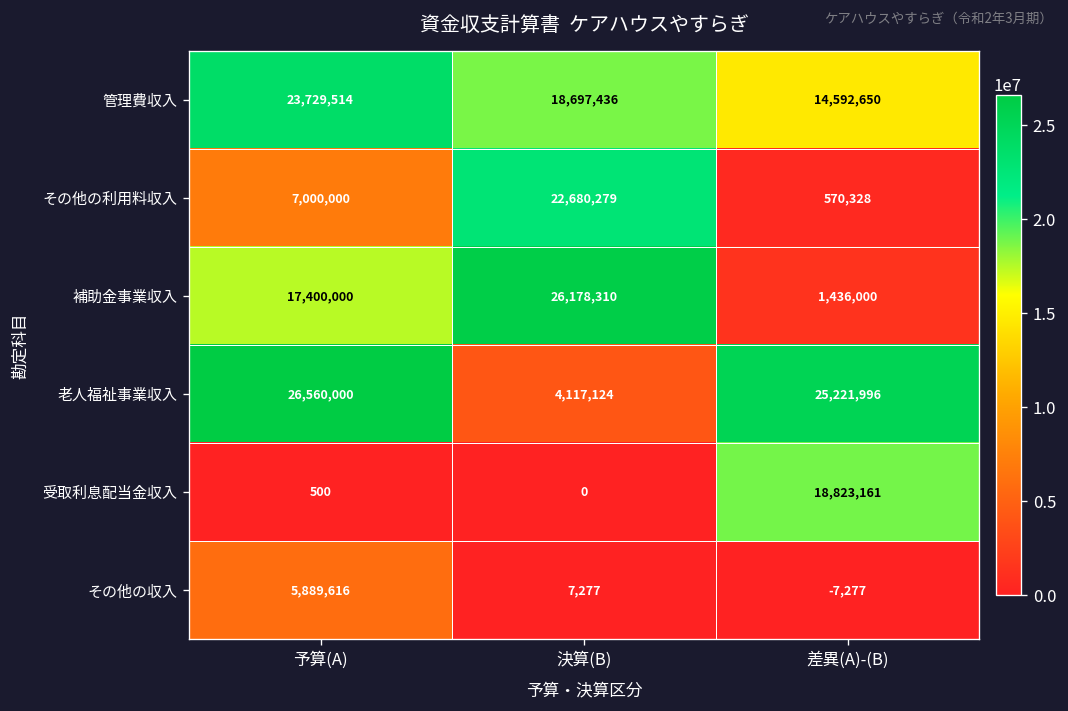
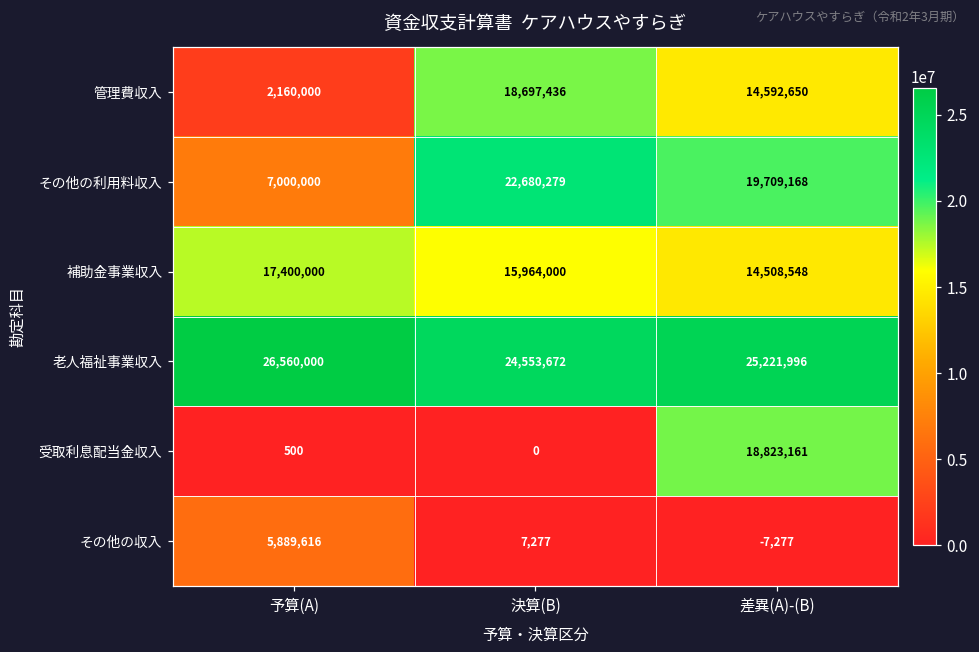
  {
    "管理費収入": {
-     "予算(A)": "23,729,514",
+     "予算(A)": "2,160,000",
      "決算(B)": "18,697,436",
      "差異(A)-(B)": "14,592,650"
    },
    "その他の利用料収入": {
      "予算(A)": "7,000,000",
      "決算(B)": "22,680,279",
-     "差異(A)-(B)": "570,328"
+     "差異(A)-(B)": "19,709,168"
    },
    "補助金事業収入": {
      "予算(A)": "17,400,000",
-     "決算(B)": "26,178,310",
-     "差異(A)-(B)": "1,436,000"
+     "決算(B)": "15,964,000",
+     "差異(A)-(B)": "14,508,548"
    },
    "老人福祉事業収入": {
      "予算(A)": "26,560,000",
-     "決算(B)": "4,117,124",
+     "決算(B)": "24,553,672",
      "差異(A)-(B)": "25,221,996"
    },
    "受取利息配当金収入": {
      "予算(A)": "500",
      "決算(B)": "0",
      "差異(A)-(B)": "18,823,161"
    },
    "その他の収入": {
      "予算(A)": "5,889,616",
      "決算(B)": "7,277",
      "差異(A)-(B)": "-7,277"
    }
  }
